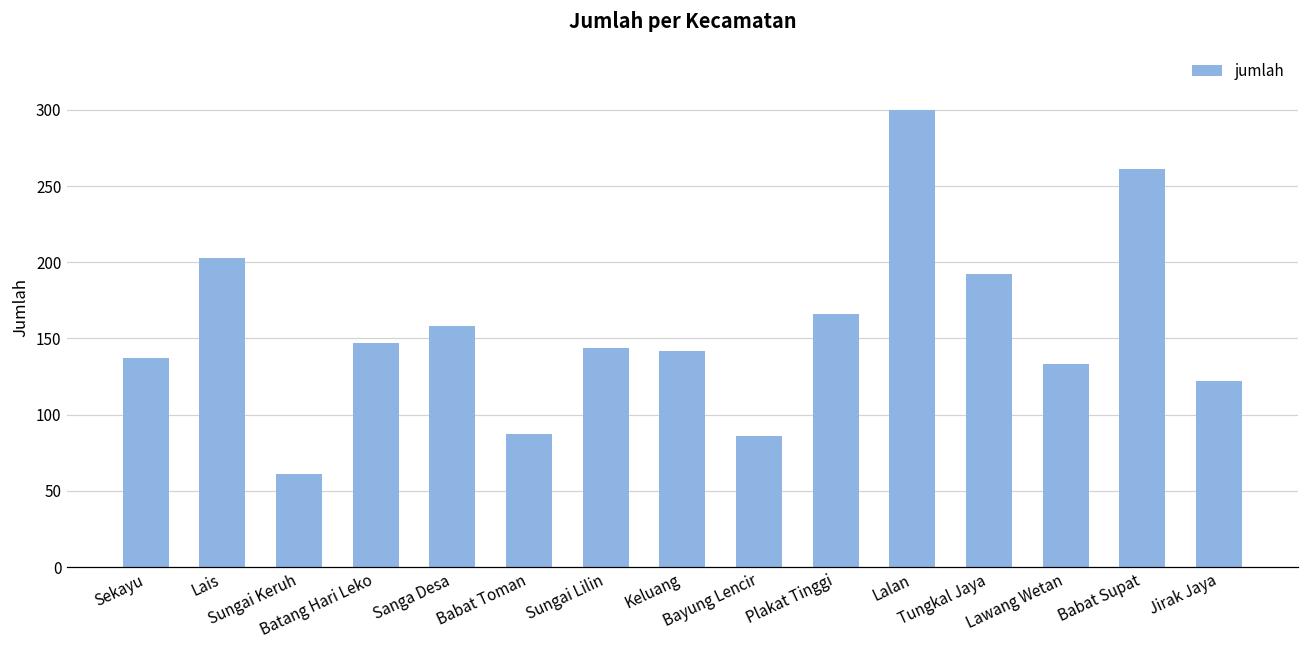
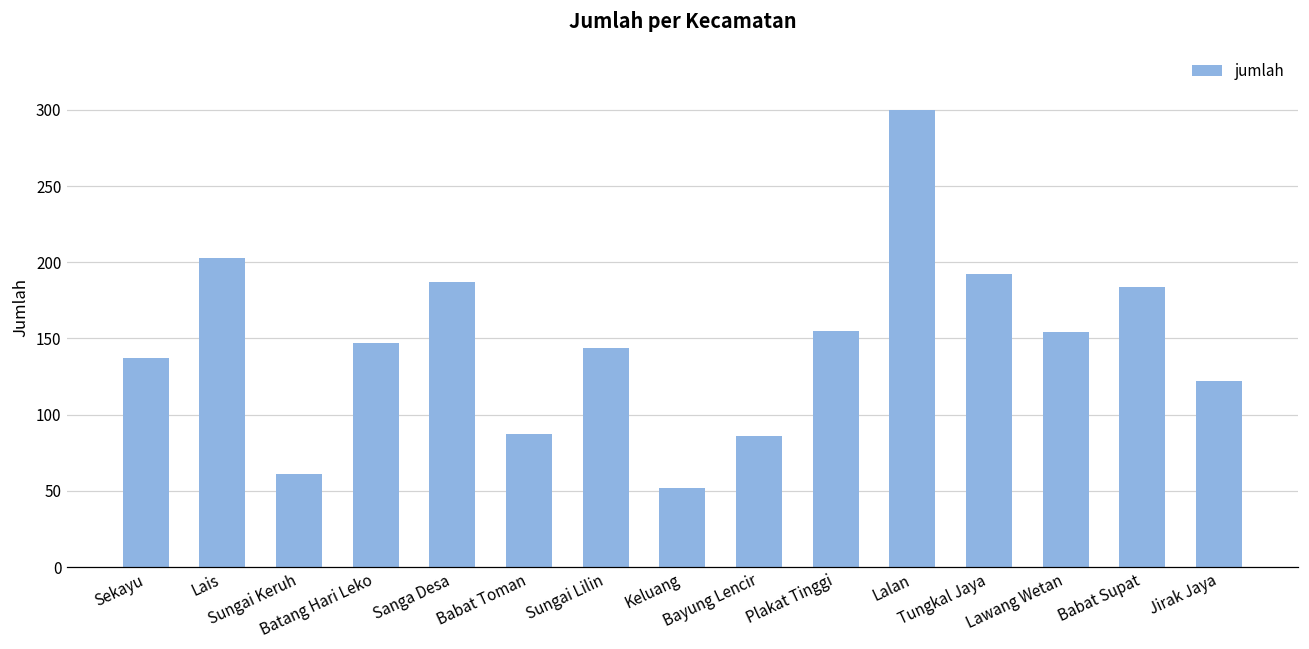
  {
    "Sekayu": 137,
    "Lais": 203,
    "Sungai Keruh": 61,
    "Batang Hari Leko": 147,
-   "Sanga Desa": 158,
+   "Sanga Desa": 187,
    "Babat Toman": 87,
    "Sungai Lilin": 144,
-   "Keluang": 142,
+   "Keluang": 52,
    "Bayung Lencir": 86,
-   "Plakat Tinggi": 166,
+   "Plakat Tinggi": 155,
    "Lalan": 300,
    "Tungkal Jaya": 192,
-   "Lawang Wetan": 133,
-   "Babat Supat": 261,
+   "Lawang Wetan": 154,
+   "Babat Supat": 184,
    "Jirak Jaya": 122
  }
